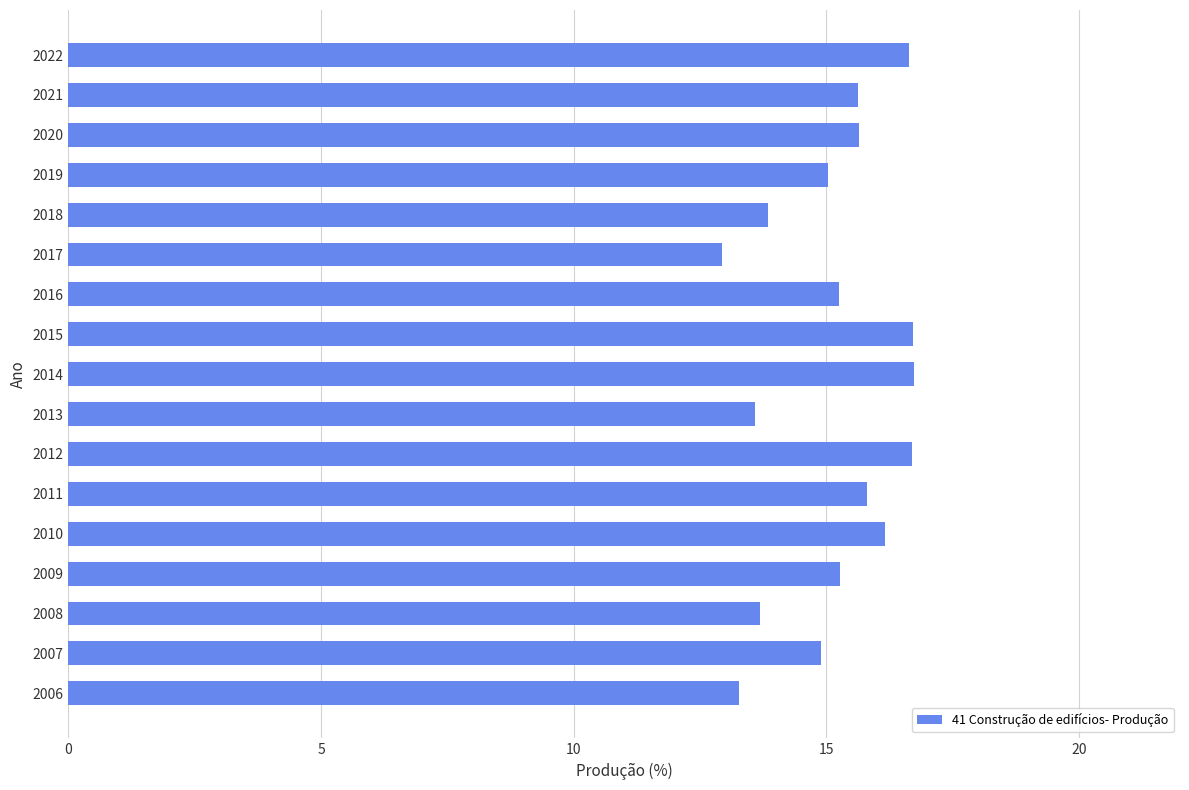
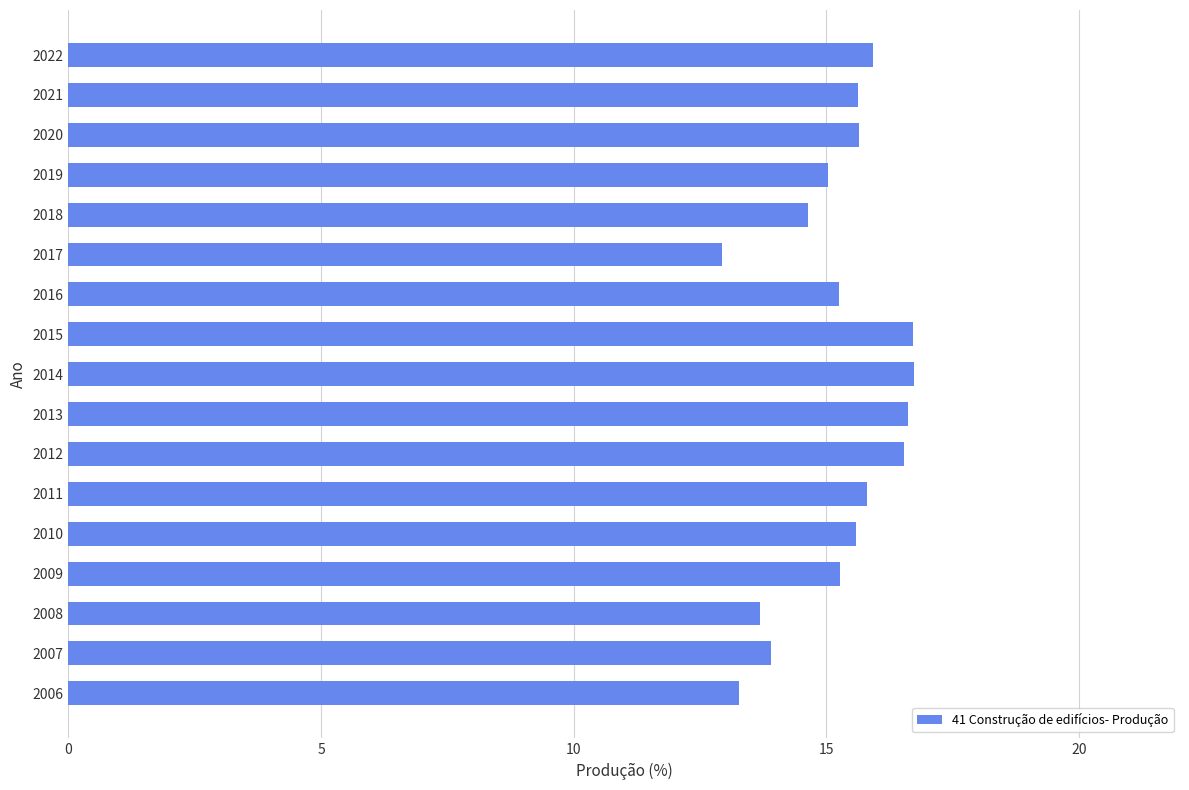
  {
-   "2022": 16.6,
+   "2022": 15.9,
    "2021": 15.6,
    "2020": 15.7,
    "2019": 15.0,
-   "2018": 13.9,
+   "2018": 14.6,
    "2017": 12.9,
    "2016": 15.3,
    "2015": 16.7,
    "2014": 16.7,
-   "2013": 13.6,
-   "2012": 16.7,
+   "2013": 16.6,
+   "2012": 16.5,
    "2011": 15.8,
-   "2010": 16.2,
+   "2010": 15.6,
    "2009": 15.3,
    "2008": 13.7,
-   "2007": 14.9,
+   "2007": 13.9,
    "2006": 13.3
  }
